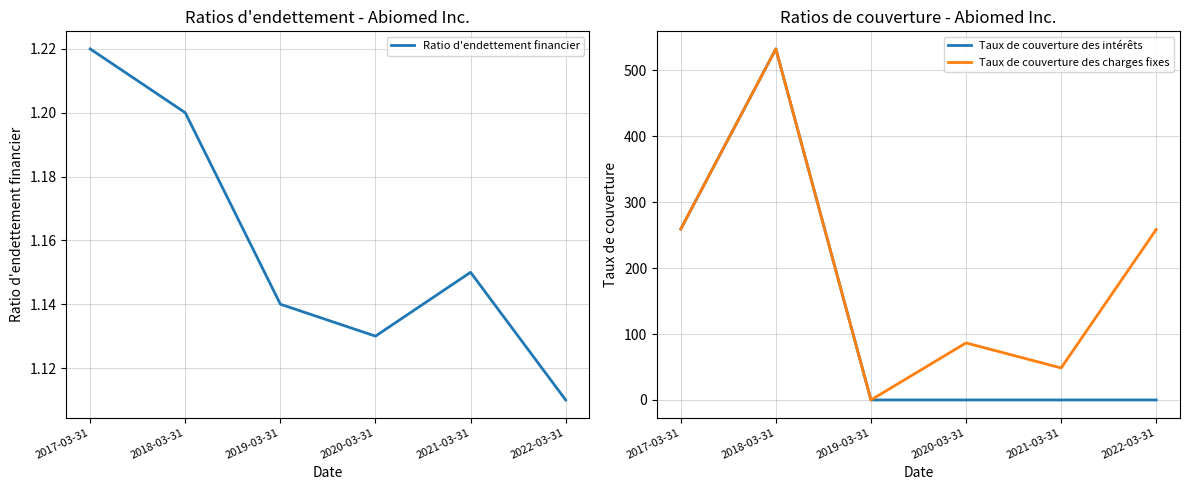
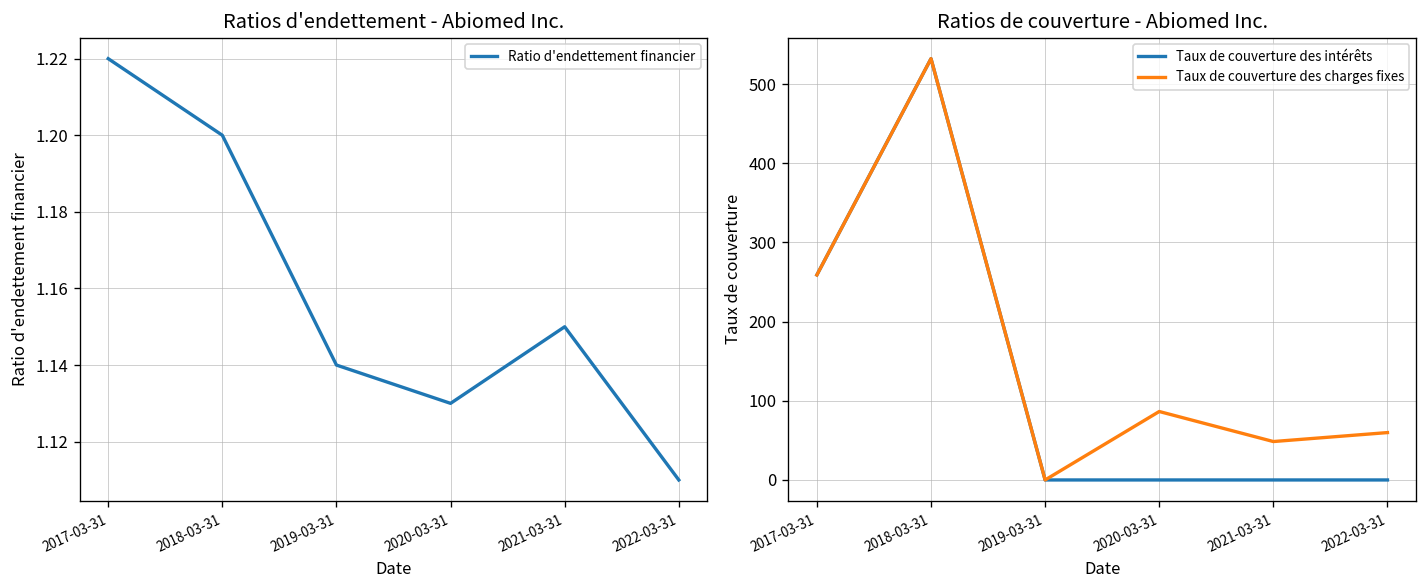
  {
    "Ratios d'endettement - Abiomed Inc.": {
      "2017-03-31": 1.220,
      "2018-03-31": 1.200,
      "2019-03-31": 1.140,
      "2020-03-31": 1.130,
      "2021-03-31": 1.150,
      "2022-03-31": 1.110
    },
    "Ratios de couverture - Abiomed Inc.": {
      "Taux de couverture des intérêts": {
        "2020-03-31": 0,
        "2021-03-31": 0,
        "2022-03-31": 0
      },
      "Taux de couverture des charges fixes": {
        "2020-03-31": 90,
        "2021-03-31": 50,
-       "2022-03-31": 260
+       "2022-03-31": 60
      }
    }
  }
